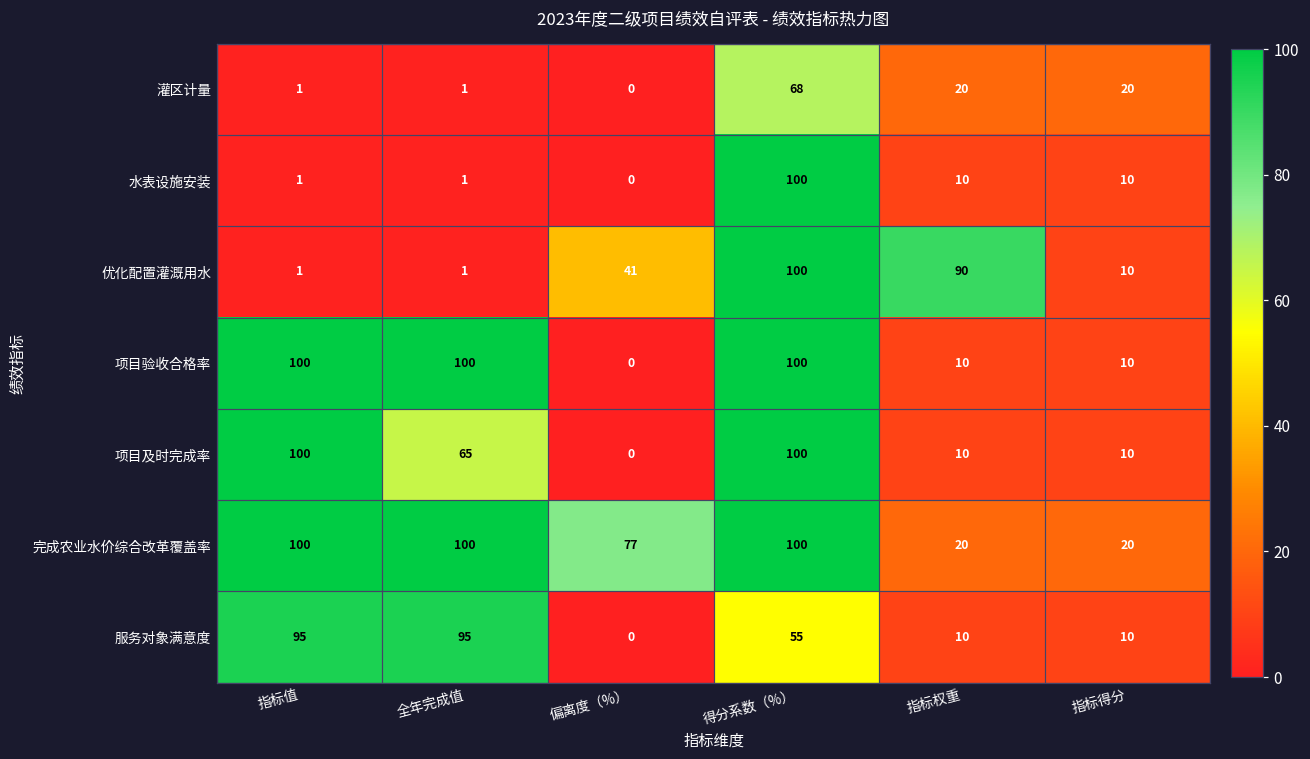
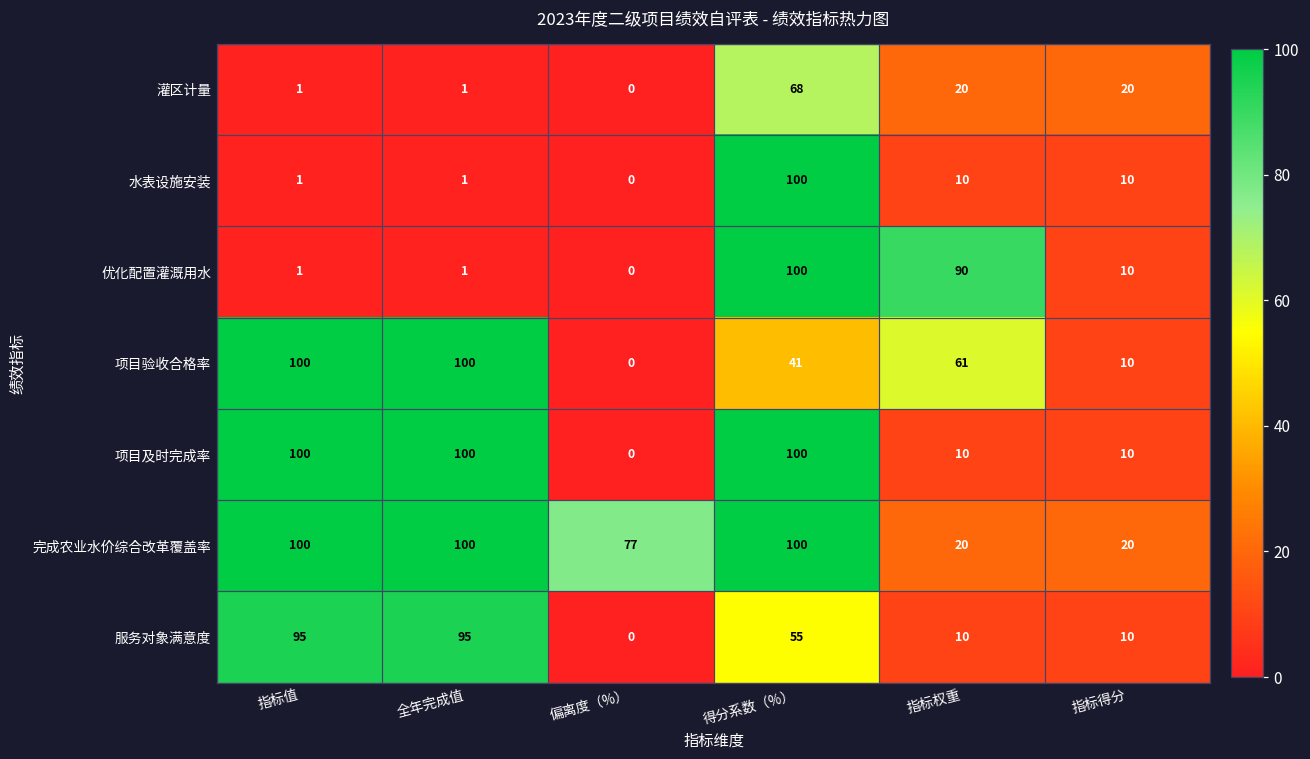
  {
    "灌区计量": {
      "指标值": 1,
      "全年完成值": 1,
      "偏离度（%）": 0,
      "得分系数（%）": 68,
      "指标权重": 20,
      "指标得分": 20
    },
    "水表设施安装": {
      "指标值": 1,
      "全年完成值": 1,
      "偏离度（%）": 0,
      "得分系数（%）": 100,
      "指标权重": 10,
      "指标得分": 10
    },
    "优化配置灌溉用水": {
      "指标值": 1,
      "全年完成值": 1,
-     "偏离度（%）": 41,
+     "偏离度（%）": 0,
      "得分系数（%）": 100,
      "指标权重": 90,
      "指标得分": 10
    },
    "项目验收合格率": {
      "指标值": 100,
      "全年完成值": 100,
      "偏离度（%）": 0,
-     "得分系数（%）": 100,
-     "指标权重": 10,
+     "得分系数（%）": 41,
+     "指标权重": 61,
      "指标得分": 10
    },
    "项目及时完成率": {
      "指标值": 100,
-     "全年完成值": 65,
+     "全年完成值": 100,
      "偏离度（%）": 0,
      "得分系数（%）": 100,
      "指标权重": 10,
      "指标得分": 10
    },
    "完成农业水价综合改革覆盖率": {
      "指标值": 100,
      "全年完成值": 100,
      "偏离度（%）": 77,
      "得分系数（%）": 100,
      "指标权重": 20,
      "指标得分": 20
    },
    "服务对象满意度": {
      "指标值": 95,
      "全年完成值": 95,
      "偏离度（%）": 0,
      "得分系数（%）": 55,
      "指标权重": 10,
      "指标得分": 10
    }
  }
